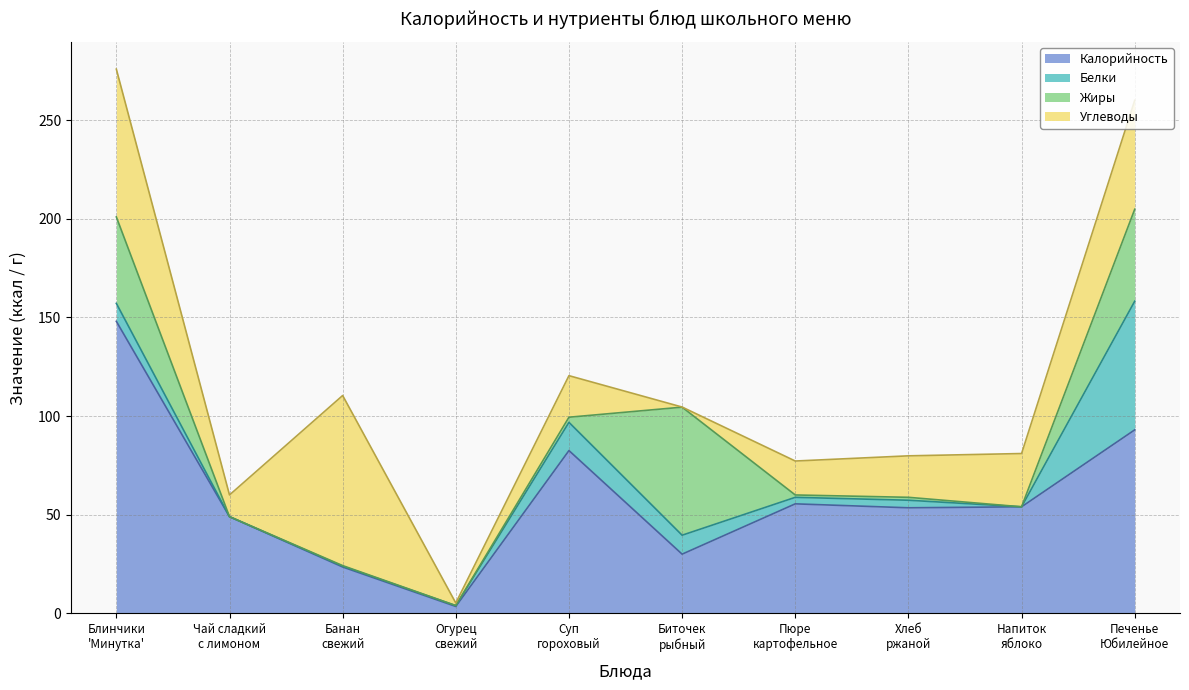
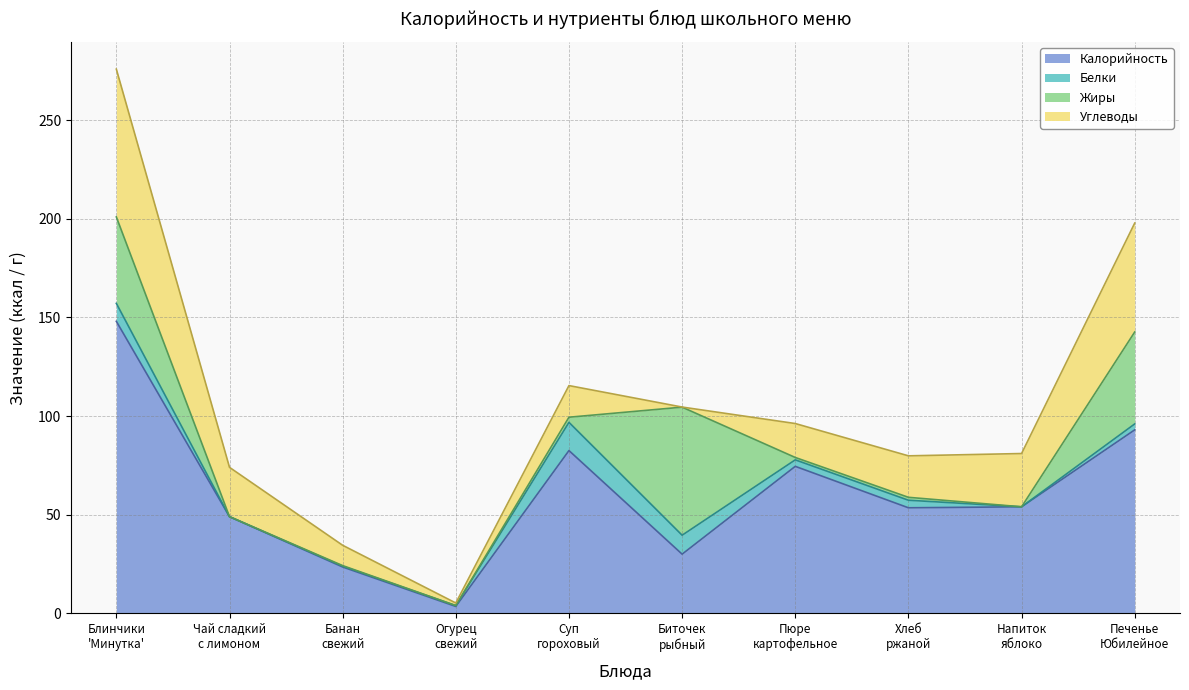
  {
    "Калорийность": {
      "Блинчики 'Минутка'": 148,
      "Суп гороховый": 83,
      "Биточек рыбный": 30,
-     "Пюре картофельное": 56,
+     "Пюре картофельное": 75,
      "Хлеб ржаной": 54,
      "Печенье Юбилейное": 93
    },
    "Белки": {
      "Блинчики 'Минутка'": 9,
      "Суп гороховый": 14,
      "Биточек рыбный": 10,
      "Хлеб ржаной": 4,
-     "Печенье Юбилейное": 65
+     "Печенье Юбилейное": 3
    },
    "Жиры": {
      "Блинчики 'Минутка'": 44,
      "Суп гороховый": 3,
      "Хлеб ржаной": 1,
      "Печенье Юбилейное": 47
    },
    "Углеводы": {
      "Блинчики 'Минутка'": 75,
-     "Чай сладкий с лимоном": 11,
-     "Банан свежий": 86,
+     "Чай сладкий с лимоном": 25,
+     "Банан свежий": 10,
      "Огурец свежий": 1,
-     "Суп гороховый": 21,
+     "Суп гороховый": 16,
      "Пюре картофельное": 17,
      "Хлеб ржаной": 21,
      "Напиток яблоко": 27
    }
  }
